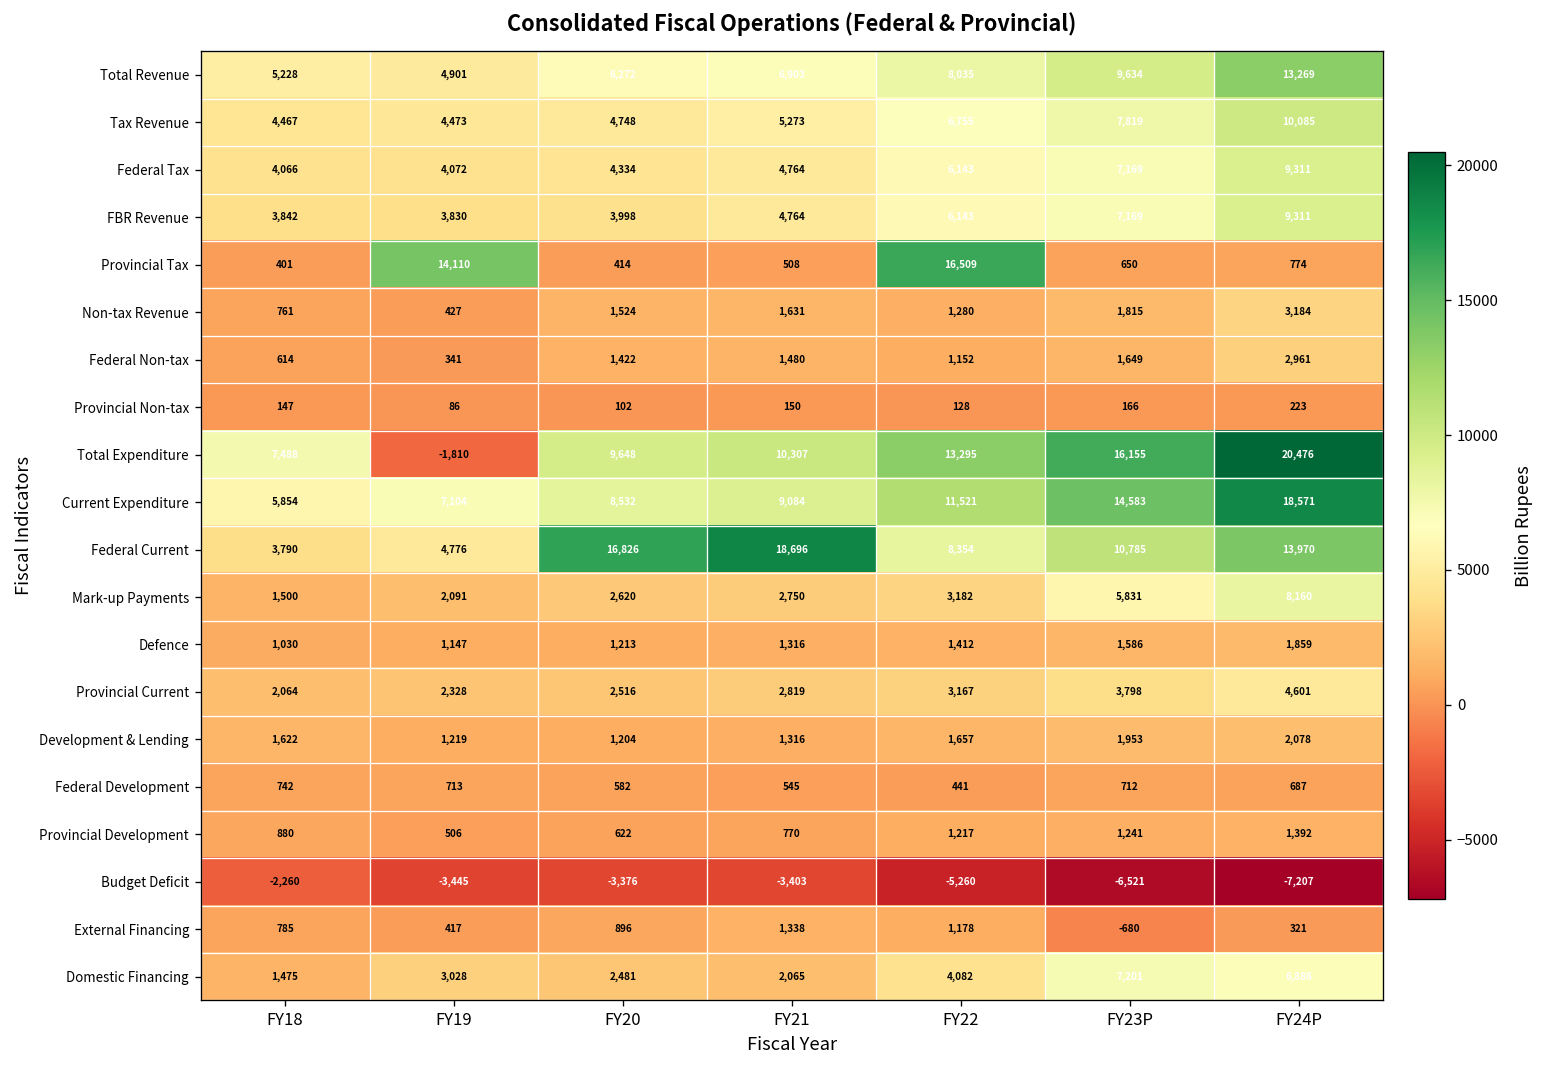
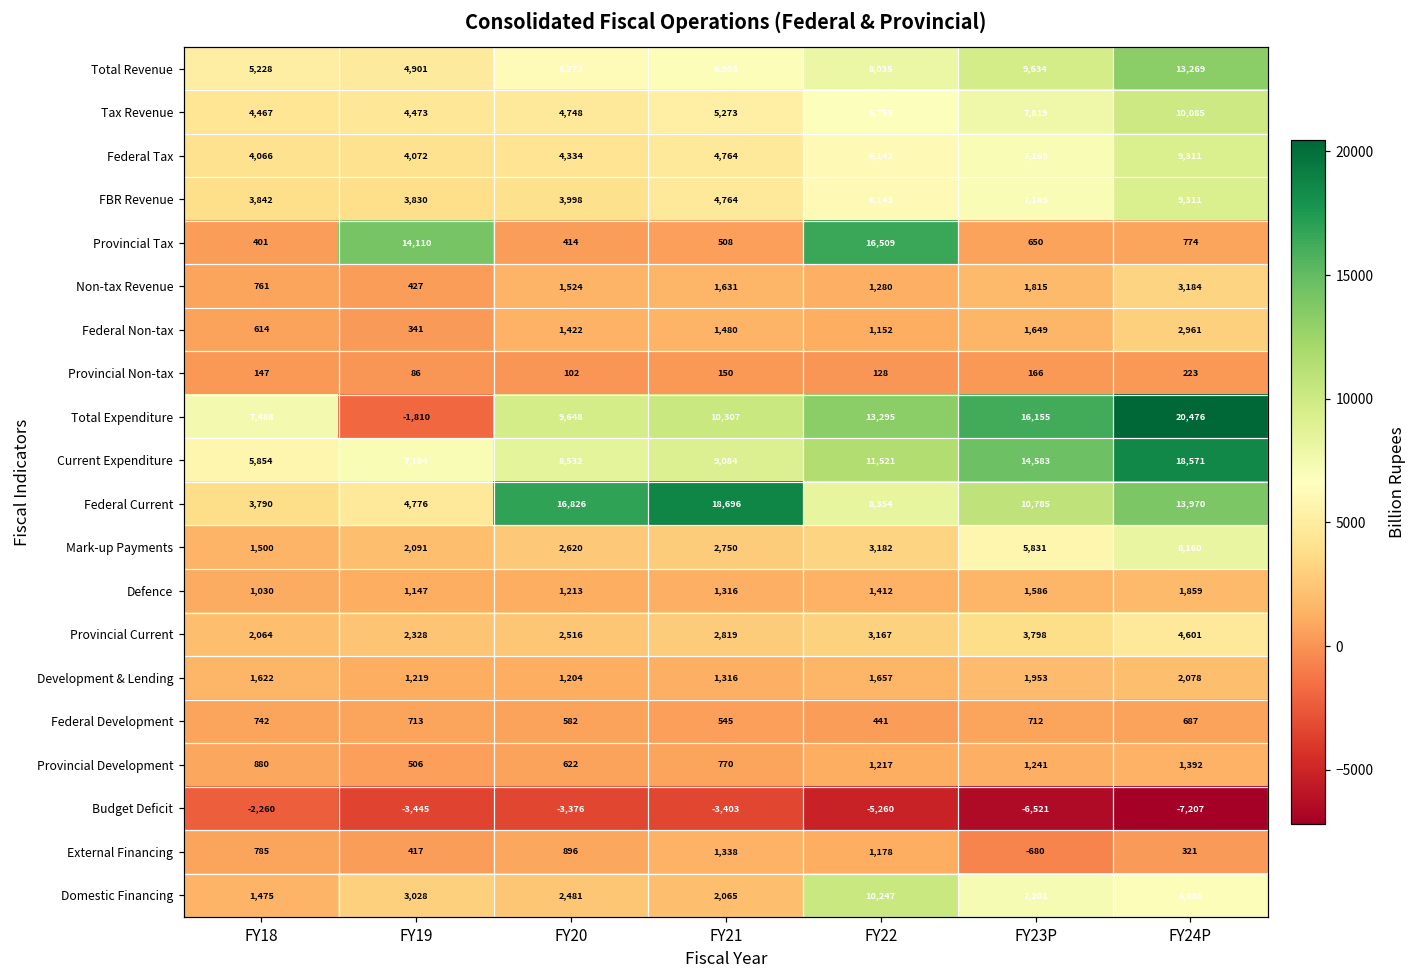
  {
    "Total Revenue": {
      "FY18": "5,228",
      "FY19": "4,901",
      "FY20": "6,272",
      "FY21": "6,903",
      "FY22": "8,035",
      "FY23P": "9,634",
      "FY24P": "13,269"
    },
    "Tax Revenue": {
      "FY18": "4,467",
      "FY19": "4,473",
      "FY20": "4,748",
      "FY21": "5,273",
      "FY22": "6,755",
      "FY23P": "7,819",
      "FY24P": "10,085"
    },
    "Federal Tax": {
      "FY18": "4,066",
      "FY19": "4,072",
      "FY20": "4,334",
      "FY21": "4,764",
      "FY22": "6,143",
      "FY23P": "7,169",
      "FY24P": "9,311"
    },
    "FBR Revenue": {
      "FY18": "3,842",
      "FY19": "3,830",
      "FY20": "3,998",
      "FY21": "4,764",
      "FY22": "6,143",
      "FY23P": "7,169",
      "FY24P": "9,311"
    },
    "Provincial Tax": {
      "FY18": "401",
      "FY19": "14,110",
      "FY20": "414",
      "FY21": "508",
      "FY22": "16,509",
      "FY23P": "650",
      "FY24P": "774"
    },
    "Non-tax Revenue": {
      "FY18": "761",
      "FY19": "427",
      "FY20": "1,524",
      "FY21": "1,631",
      "FY22": "1,280",
      "FY23P": "1,815",
      "FY24P": "3,184"
    },
    "Federal Non-tax": {
      "FY18": "614",
      "FY19": "341",
      "FY20": "1,422",
      "FY21": "1,480",
      "FY22": "1,152",
      "FY23P": "1,649",
      "FY24P": "2,961"
    },
    "Provincial Non-tax": {
      "FY18": "147",
      "FY19": "86",
      "FY20": "102",
      "FY21": "150",
      "FY22": "128",
      "FY23P": "166",
      "FY24P": "223"
    },
    "Total Expenditure": {
      "FY18": "7,488",
      "FY19": "-1,810",
      "FY20": "9,648",
      "FY21": "10,307",
      "FY22": "13,295",
      "FY23P": "16,155",
      "FY24P": "20,476"
    },
    "Current Expenditure": {
      "FY18": "5,854",
      "FY19": "7,104",
      "FY20": "8,532",
      "FY21": "9,084",
      "FY22": "11,521",
      "FY23P": "14,583",
      "FY24P": "18,571"
    },
    "Federal Current": {
      "FY18": "3,790",
      "FY19": "4,776",
      "FY20": "16,826",
      "FY21": "18,696",
      "FY22": "8,354",
      "FY23P": "10,785",
      "FY24P": "13,970"
    },
    "Mark-up Payments": {
      "FY18": "1,500",
      "FY19": "2,091",
      "FY20": "2,620",
      "FY21": "2,750",
      "FY22": "3,182",
      "FY23P": "5,831",
      "FY24P": "8,160"
    },
    "Defence": {
      "FY18": "1,030",
      "FY19": "1,147",
      "FY20": "1,213",
      "FY21": "1,316",
      "FY22": "1,412",
      "FY23P": "1,586",
      "FY24P": "1,859"
    },
    "Provincial Current": {
      "FY18": "2,064",
      "FY19": "2,328",
      "FY20": "2,516",
      "FY21": "2,819",
      "FY22": "3,167",
      "FY23P": "3,798",
      "FY24P": "4,601"
    },
    "Development & Lending": {
      "FY18": "1,622",
      "FY19": "1,219",
      "FY20": "1,204",
      "FY21": "1,316",
      "FY22": "1,657",
      "FY23P": "1,953",
      "FY24P": "2,078"
    },
    "Federal Development": {
      "FY18": "742",
      "FY19": "713",
      "FY20": "582",
      "FY21": "545",
      "FY22": "441",
      "FY23P": "712",
      "FY24P": "687"
    },
    "Provincial Development": {
      "FY18": "880",
      "FY19": "506",
      "FY20": "622",
      "FY21": "770",
      "FY22": "1,217",
      "FY23P": "1,241",
      "FY24P": "1,392"
    },
    "Budget Deficit": {
      "FY18": "-2,260",
      "FY19": "-3,445",
      "FY20": "-3,376",
      "FY21": "-3,403",
      "FY22": "-5,260",
      "FY23P": "-6,521",
      "FY24P": "-7,207"
    },
    "External Financing": {
      "FY18": "785",
      "FY19": "417",
      "FY20": "896",
      "FY21": "1,338",
      "FY22": "1,178",
      "FY23P": "-680",
      "FY24P": "321"
    },
    "Domestic Financing": {
      "FY18": "1,475",
      "FY19": "3,028",
      "FY20": "2,481",
      "FY21": "2,065",
-     "FY22": "4,082",
+     "FY22": "10,247",
      "FY23P": "7,201",
      "FY24P": "6,886"
    }
  }
